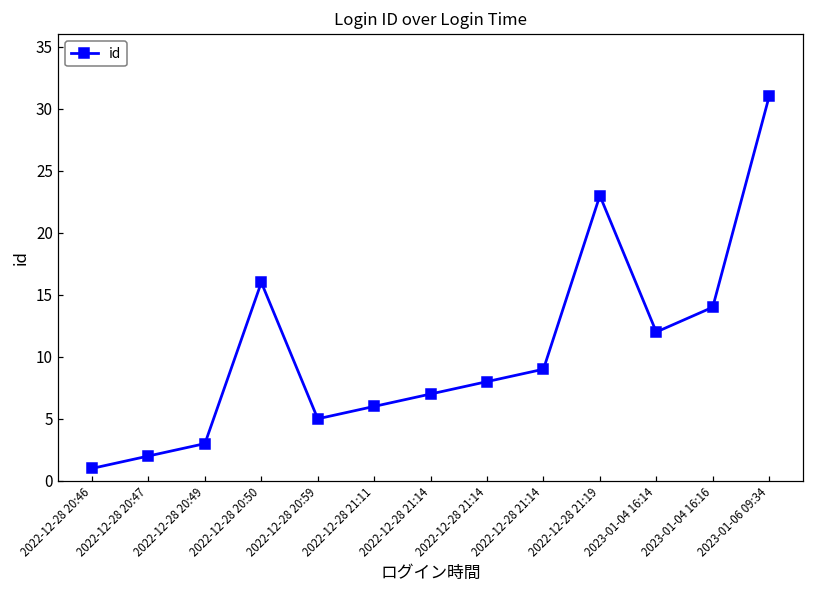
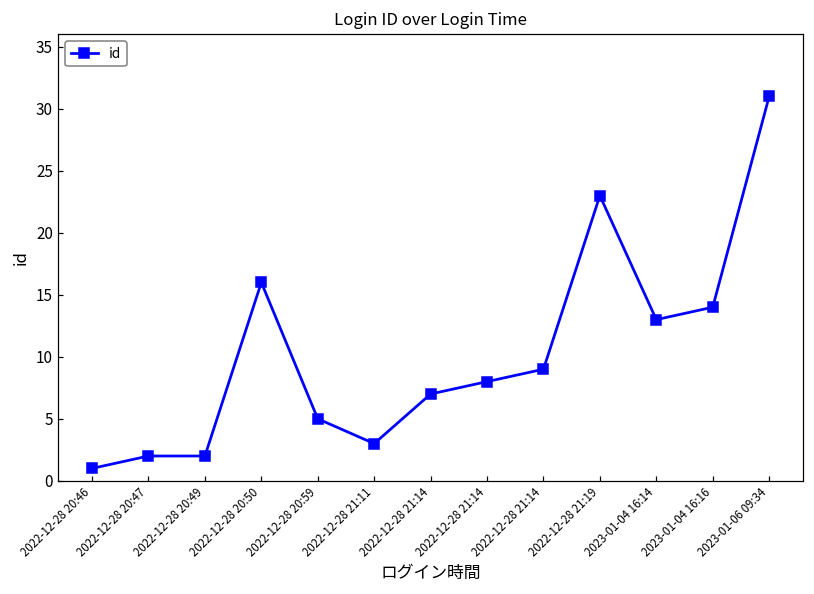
  {
    "2022-12-28 20:46": 1,
    "2022-12-28 20:47": 2,
-   "2022-12-28 20:49": 3,
+   "2022-12-28 20:49": 2,
    "2022-12-28 20:50": 16,
    "2022-12-28 20:59": 5,
-   "2022-12-28 21:11": 6,
+   "2022-12-28 21:11": 3,
    "2022-12-28 21:19": 23,
-   "2023-01-04 16:14": 12,
+   "2023-01-04 16:14": 13,
    "2023-01-04 16:16": 14,
    "2023-01-06 09:34": 31
  }
